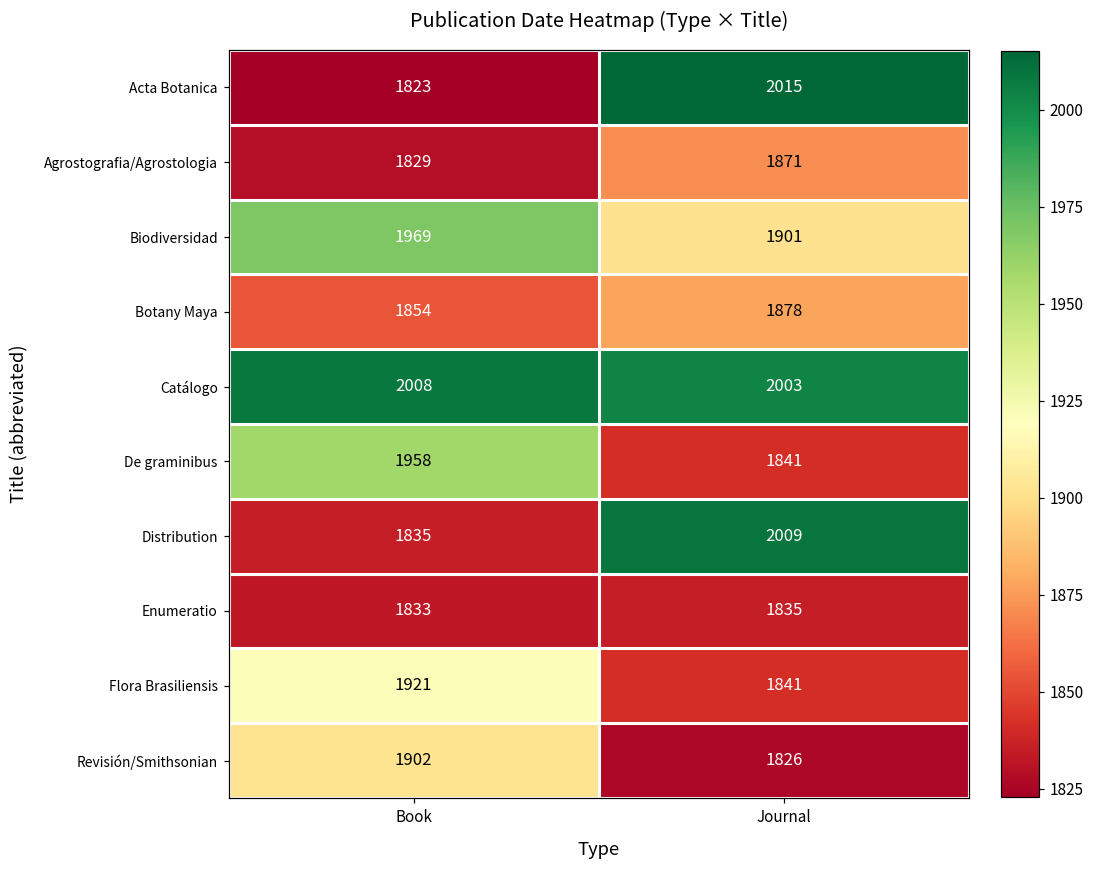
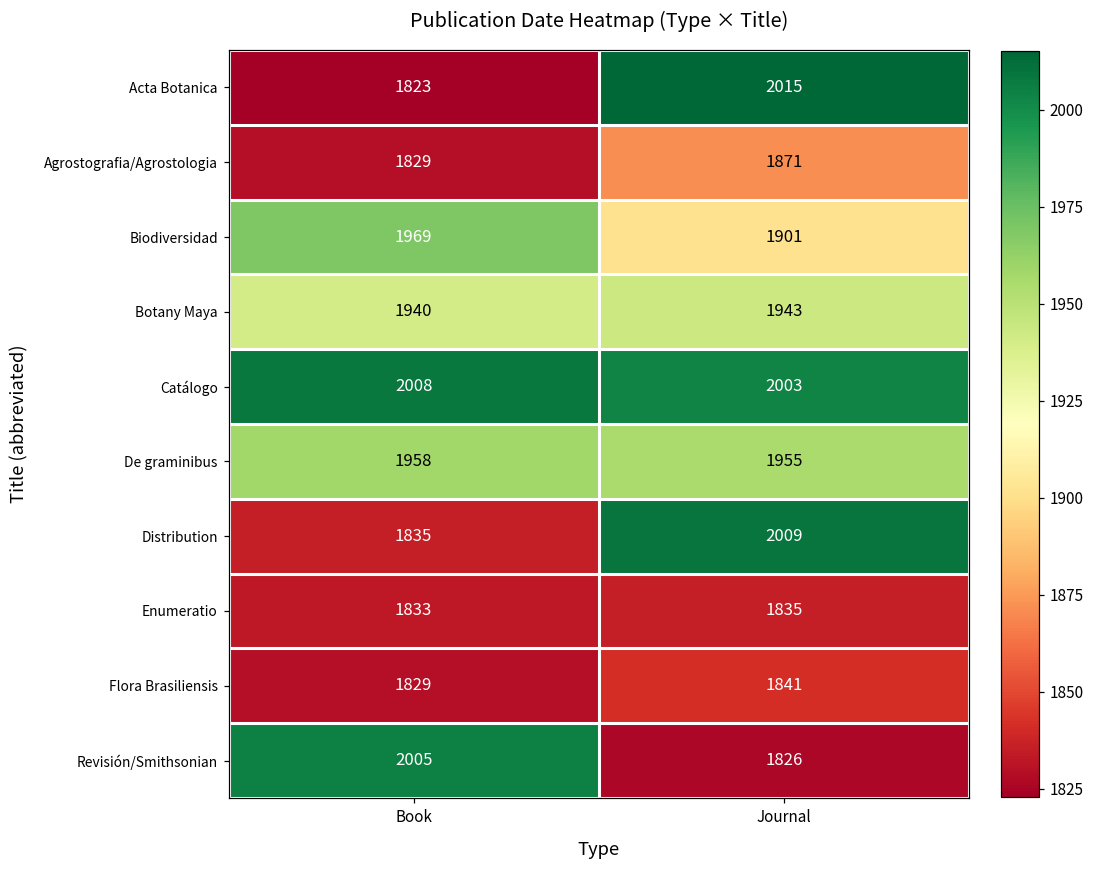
  {
    "Acta Botanica": {
      "Book": 1823,
      "Journal": 2015
    },
    "Agrostografia/Agrostologia": {
      "Book": 1829,
      "Journal": 1871
    },
    "Biodiversidad": {
      "Book": 1969,
      "Journal": 1901
    },
    "Botany Maya": {
-     "Book": 1854,
-     "Journal": 1878
+     "Book": 1940,
+     "Journal": 1943
    },
    "Catálogo": {
      "Book": 2008,
      "Journal": 2003
    },
    "De graminibus": {
      "Book": 1958,
-     "Journal": 1841
+     "Journal": 1955
    },
    "Distribution": {
      "Book": 1835,
      "Journal": 2009
    },
    "Enumeratio": {
      "Book": 1833,
      "Journal": 1835
    },
    "Flora Brasiliensis": {
-     "Book": 1921,
+     "Book": 1829,
      "Journal": 1841
    },
    "Revisión/Smithsonian": {
-     "Book": 1902,
+     "Book": 2005,
      "Journal": 1826
    }
  }
